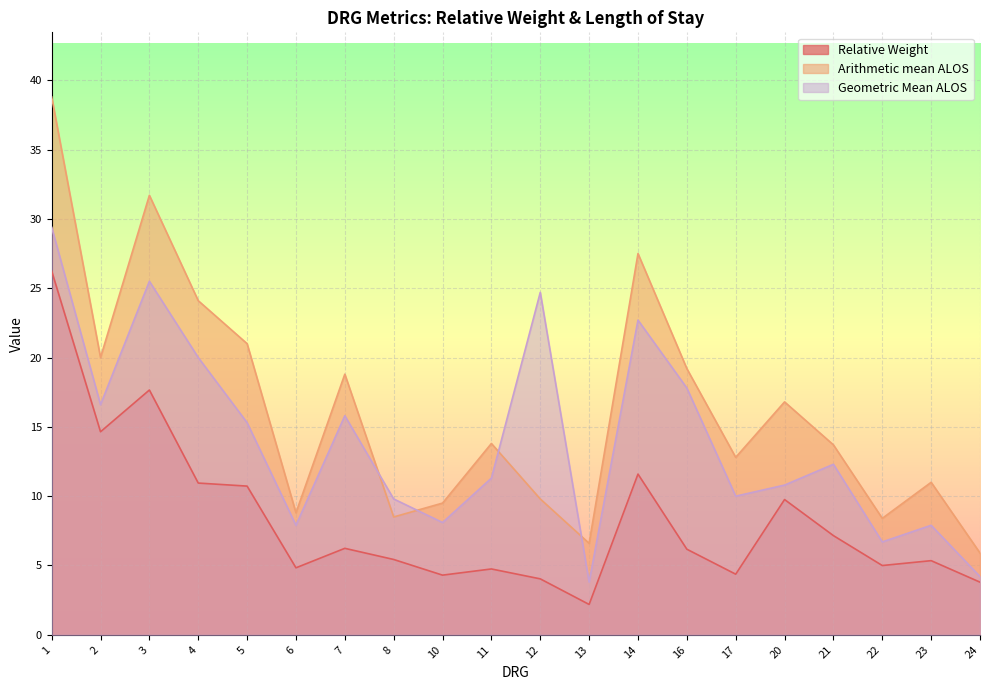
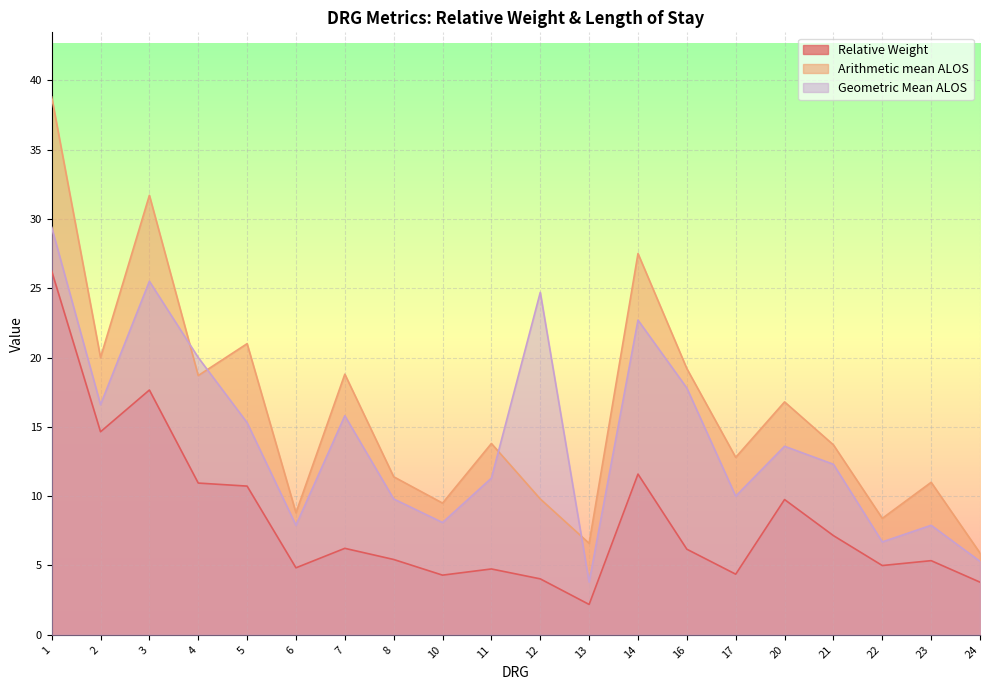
  {
    "Relative Weight": {
      "1": 26.2,
      "2": 14.6,
      "3": 17.7,
      "4": 10.9,
      "5": 10.7,
      "6": 4.8,
      "7": 6.2,
      "8": 5.4,
      "10": 4.3,
      "11": 4.8,
      "12": 4.0,
      "13": 2.2,
      "14": 11.6,
      "16": 6.2,
      "17": 4.4,
      "20": 9.8,
      "21": 7.2,
      "22": 5.0,
      "23": 5.3,
      "24": 3.8
    },
    "Arithmetic mean ALOS": {
      "1": 38.8,
      "2": 20.0,
      "3": 31.7,
-     "4": 24.1,
+     "4": 18.7,
      "5": 21.0,
      "6": 8.8,
      "7": 18.8,
-     "8": 8.5,
+     "8": 11.4,
      "10": 9.5,
      "11": 13.8,
      "12": 9.8,
      "13": 6.6,
      "14": 27.5,
      "16": 19.2,
      "17": 12.8,
      "20": 16.8,
      "21": 13.7,
      "22": 8.4,
      "23": 11.0,
      "24": 5.9
    },
    "Geometric Mean ALOS": {
      "1": 29.4,
      "2": 16.6,
      "3": 25.5,
      "4": 20.0,
      "5": 15.3,
      "6": 7.9,
      "7": 15.8,
      "8": 9.8,
      "10": 8.1,
      "11": 11.3,
      "12": 24.7,
      "13": 3.8,
      "14": 22.7,
      "16": 17.8,
      "17": 10.0,
-     "20": 10.8,
+     "20": 13.6,
      "21": 12.3,
      "22": 6.7,
      "23": 7.9,
-     "24": 4.2
+     "24": 5.3
    }
  }
